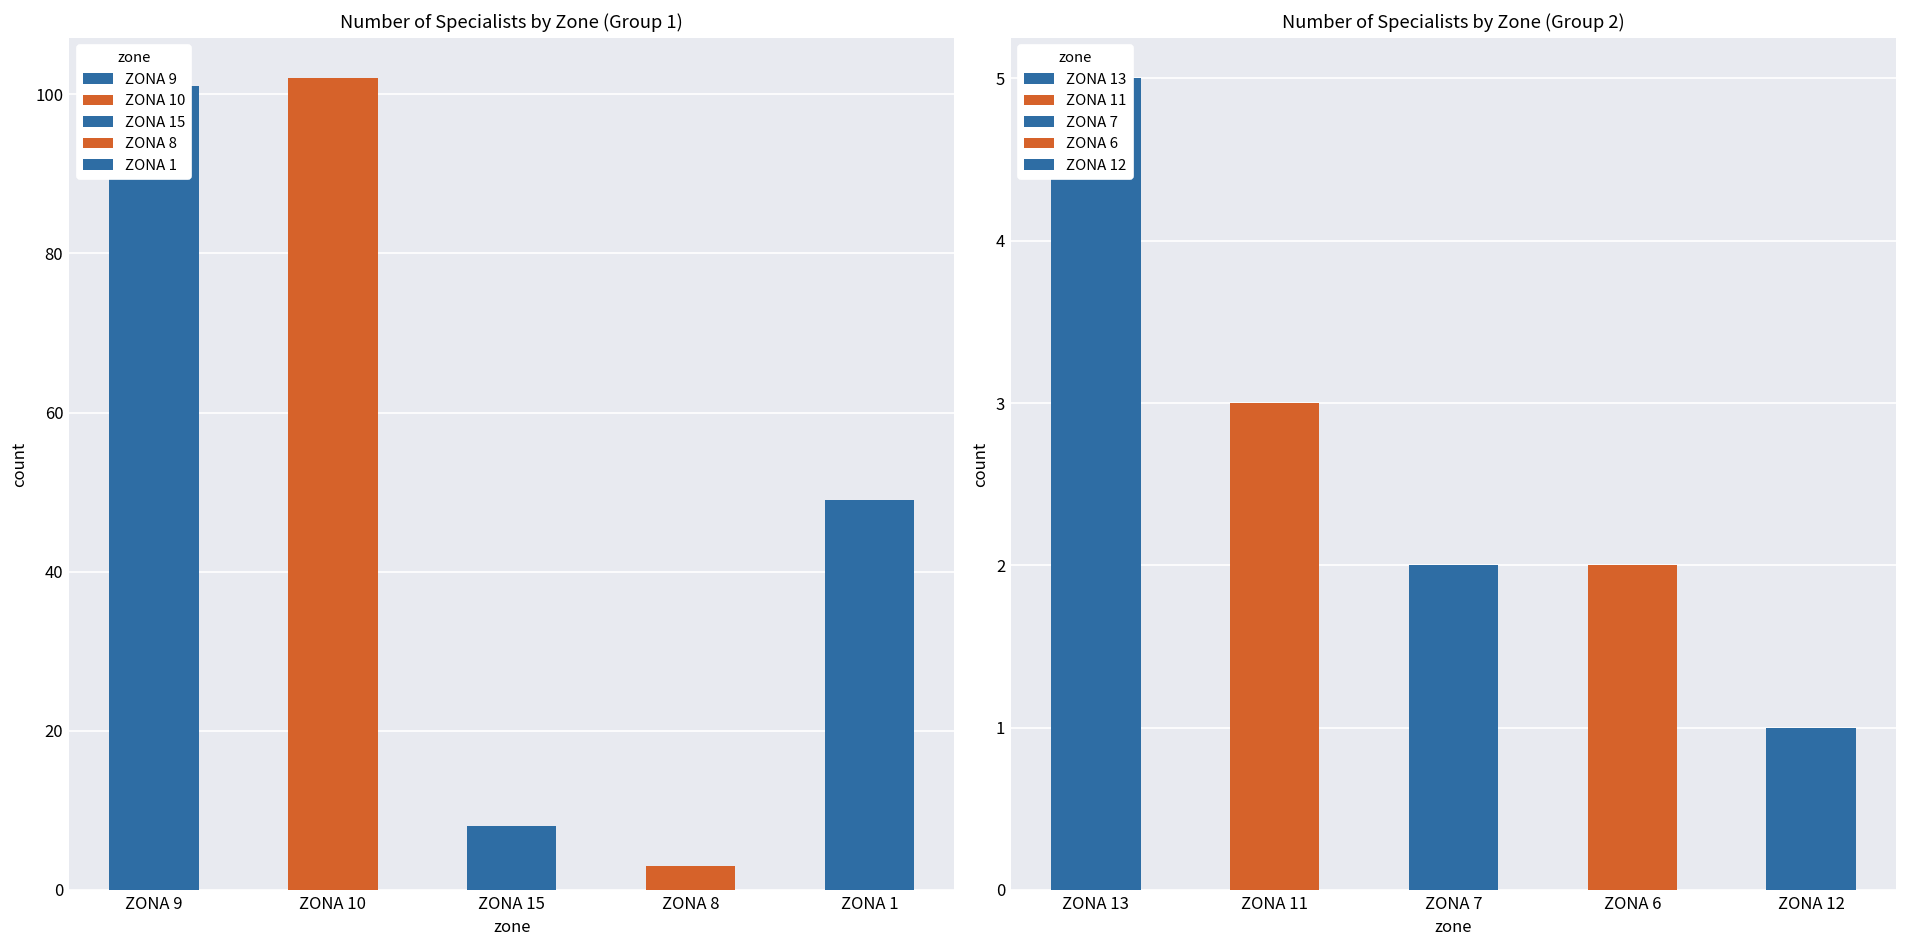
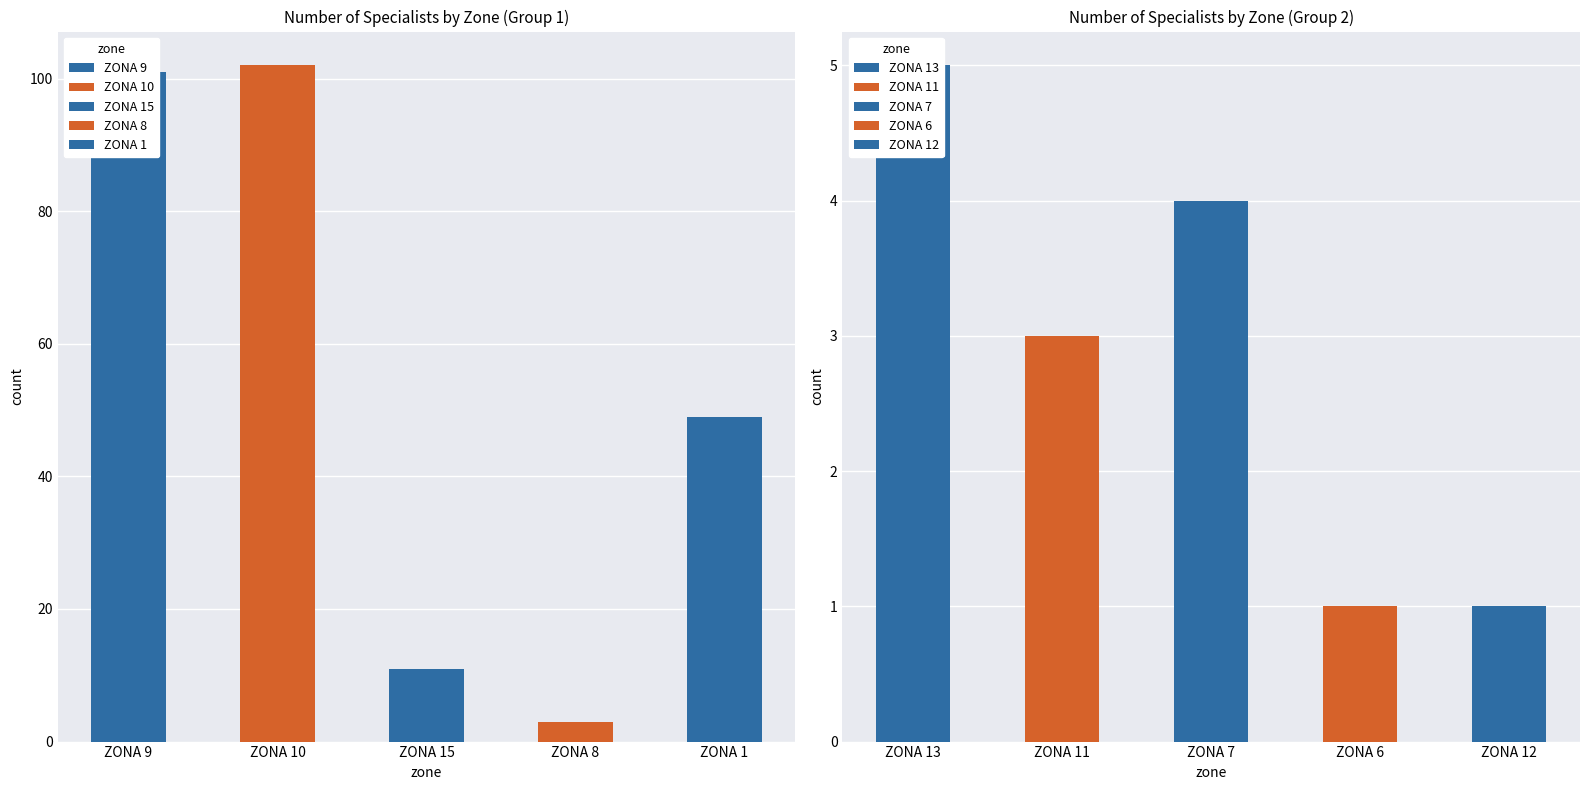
  {
    "Number of Specialists by Zone (Group 1)": {
      "ZONA 10": 102,
-     "ZONA 15": 8,
+     "ZONA 15": 11,
      "ZONA 8": 3,
      "ZONA 1": 49
    },
    "Number of Specialists by Zone (Group 2)": {
      "ZONA 11": 3,
-     "ZONA 7": 2,
-     "ZONA 6": 2,
+     "ZONA 7": 4,
+     "ZONA 6": 1,
      "ZONA 12": 1
    }
  }
